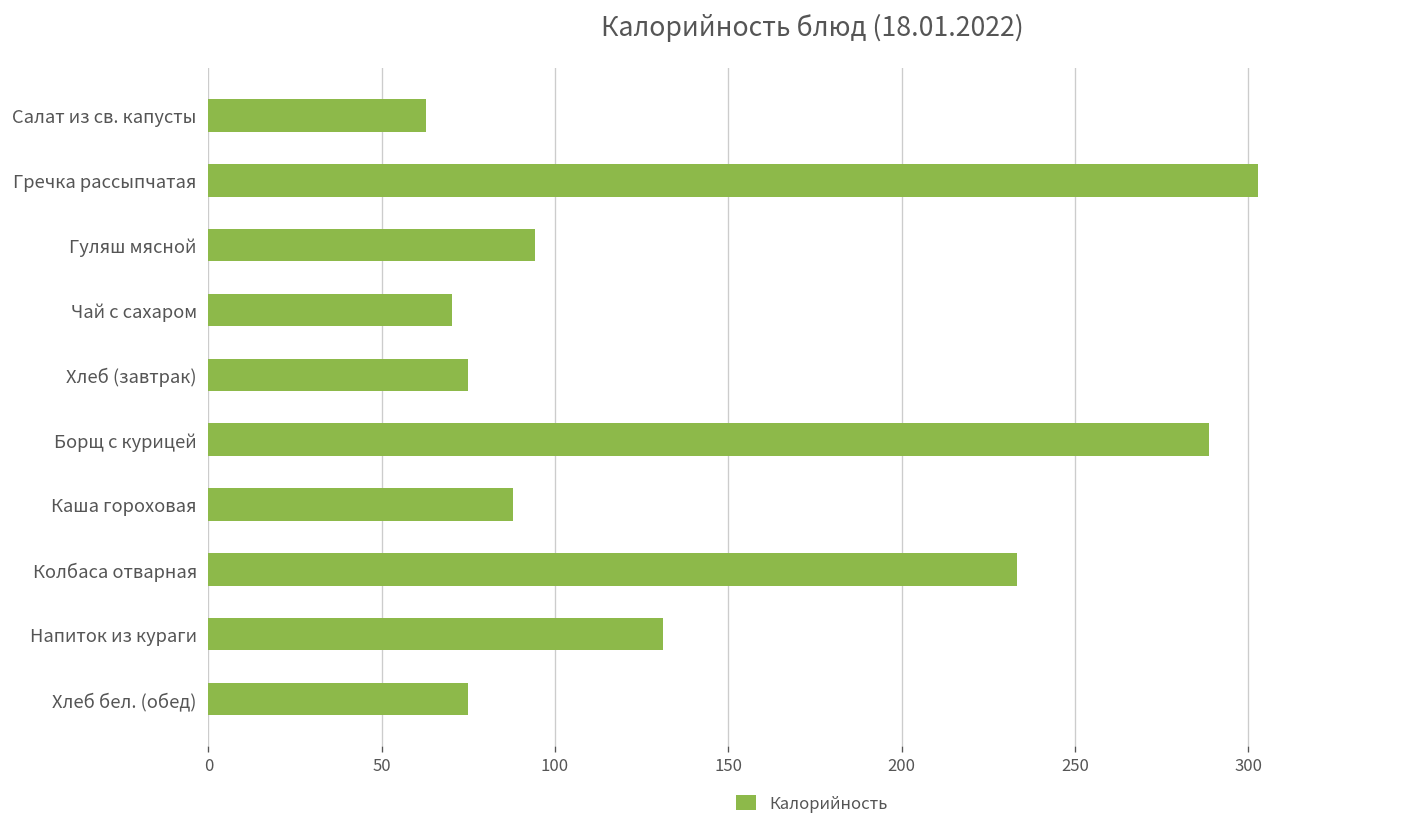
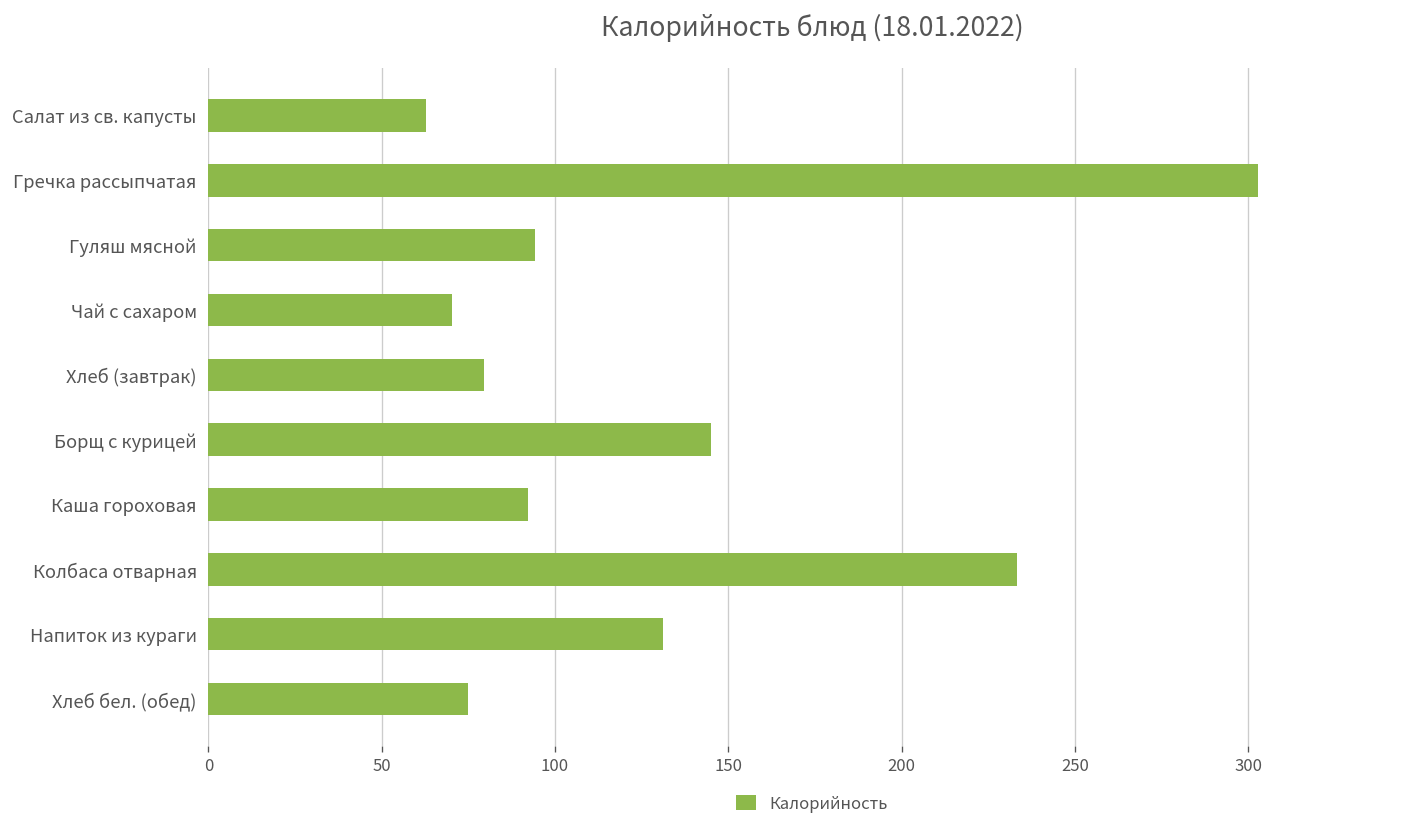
  {
    "Салат из св. капусты": 63,
    "Гречка рассыпчатая": 303,
    "Гуляш мясной": 94,
    "Чай с сахаром": 70,
-   "Хлеб (завтрак)": 75,
-   "Борщ с курицей": 289,
-   "Каша гороховая": 88,
+   "Хлеб (завтрак)": 80,
+   "Борщ с курицей": 145,
+   "Каша гороховая": 92,
    "Колбаса отварная": 233,
    "Напиток из кураги": 131,
    "Хлеб бел. (обед)": 75
  }
